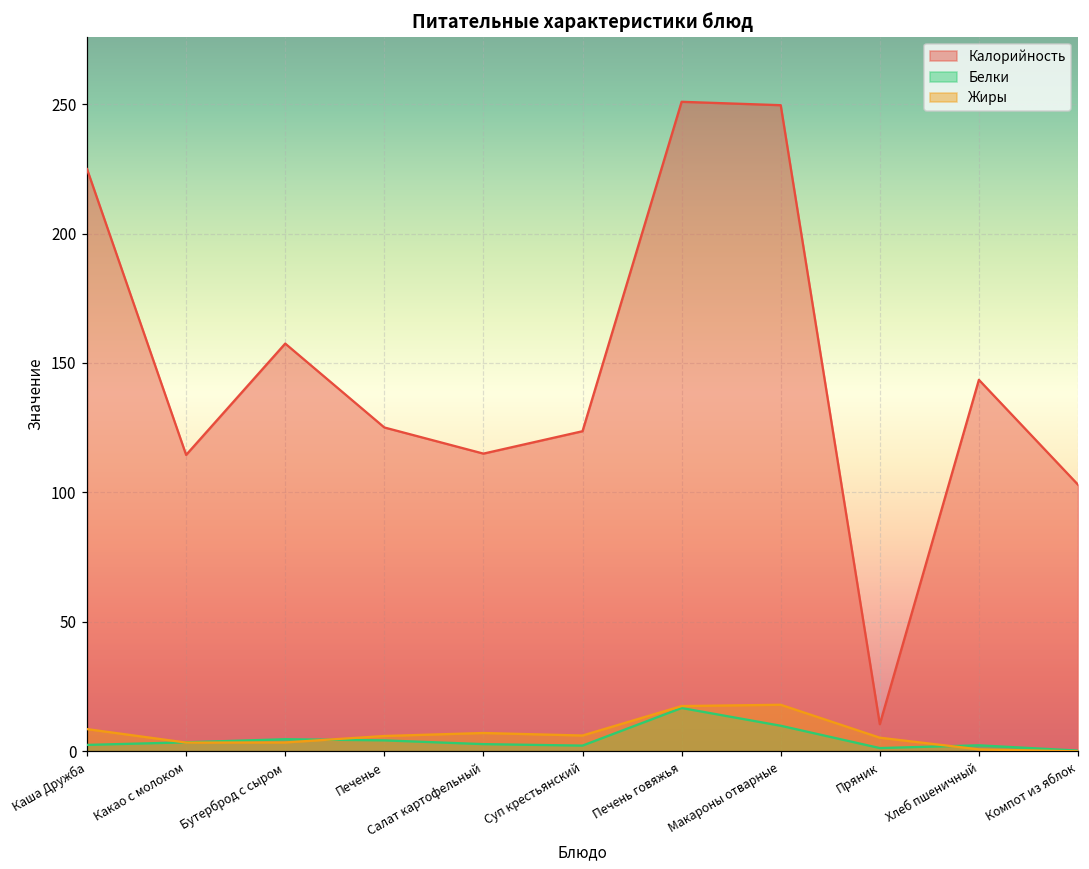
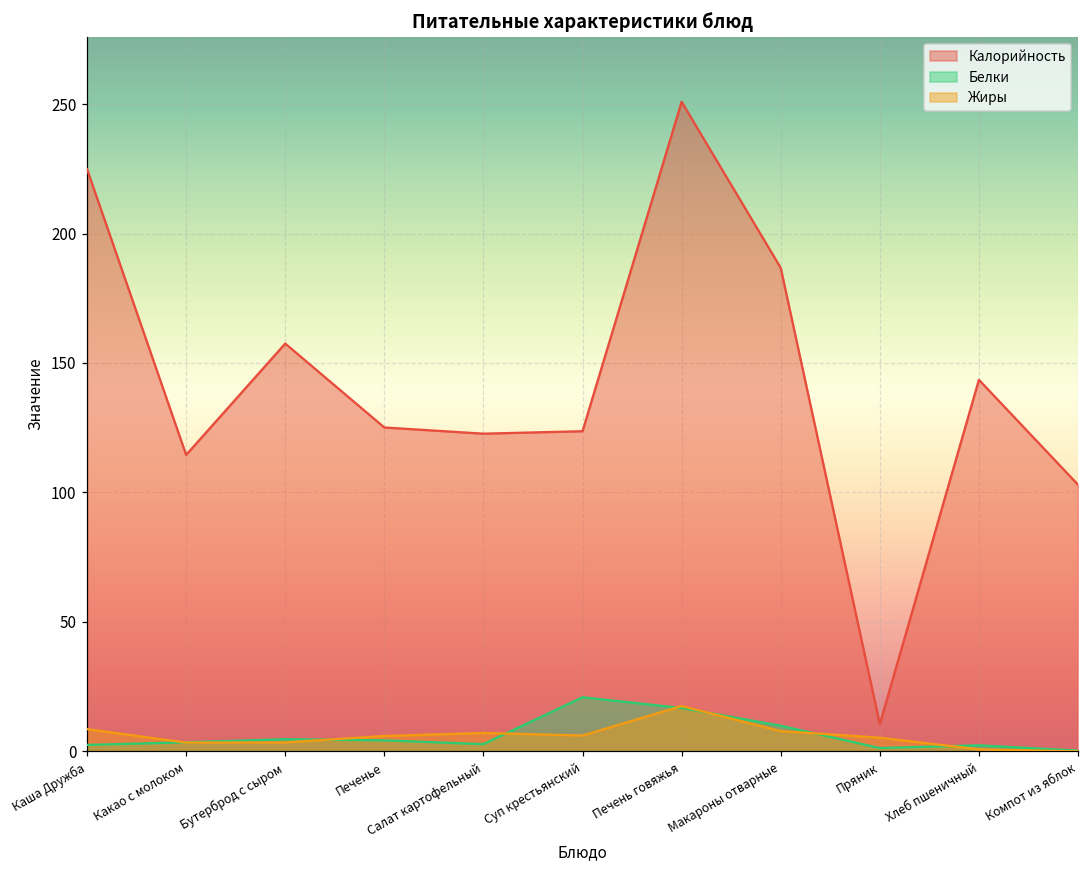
  {
    "Калорийность": {
      "Каша Дружба": 225,
      "Какао с молоком": 115,
      "Бутерброд с сыром": 158,
      "Печенье": 125,
-     "Салат картофельный": 115,
+     "Салат картофельный": 123,
      "Суп крестьянский": 124,
      "Печень говяжья": 251,
-     "Макароны отварные": 250,
+     "Макароны отварные": 187,
      "Пряник": 11,
      "Хлеб пшеничный": 144,
      "Компот из яблок": 103
    },
    "Белки": {
      "Каша Дружба": 3,
      "Бутерброд с сыром": 5,
      "Печенье": 4,
      "Салат картофельный": 3,
-     "Суп крестьянский": 2,
+     "Суп крестьянский": 21,
      "Макароны отварные": 10,
      "Пряник": 1,
      "Хлеб пшеничный": 2
    },
    "Жиры": {
      "Каша Дружба": 9,
      "Бутерброд с сыром": 3,
      "Печенье": 6,
      "Салат картофельный": 7,
      "Суп крестьянский": 6,
-     "Макароны отварные": 18,
+     "Макароны отварные": 8,
      "Пряник": 5,
      "Хлеб пшеничный": 1
    }
  }
